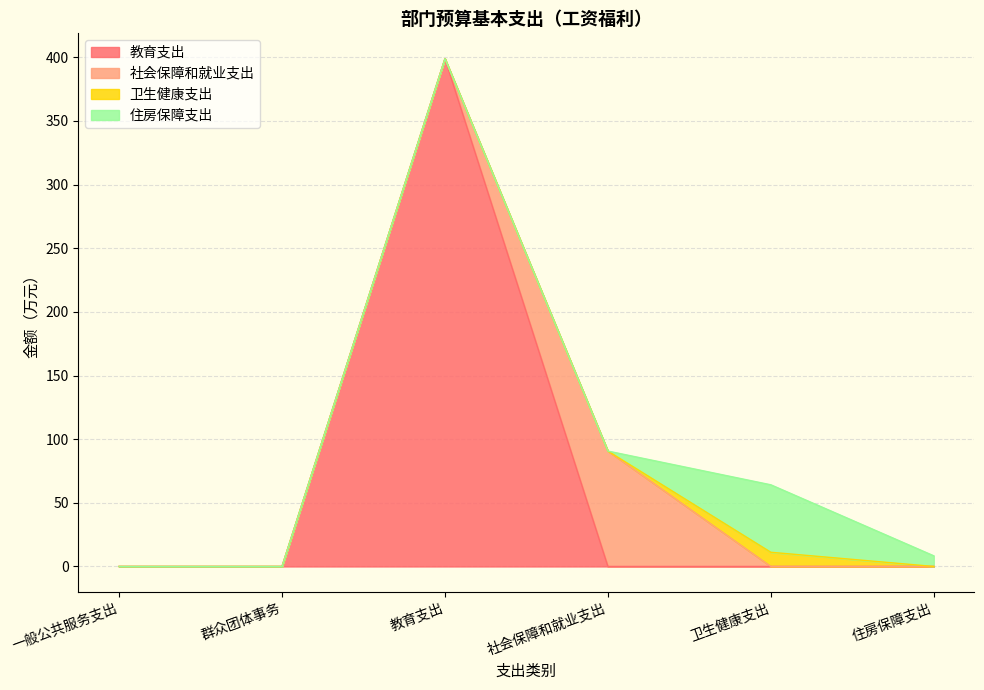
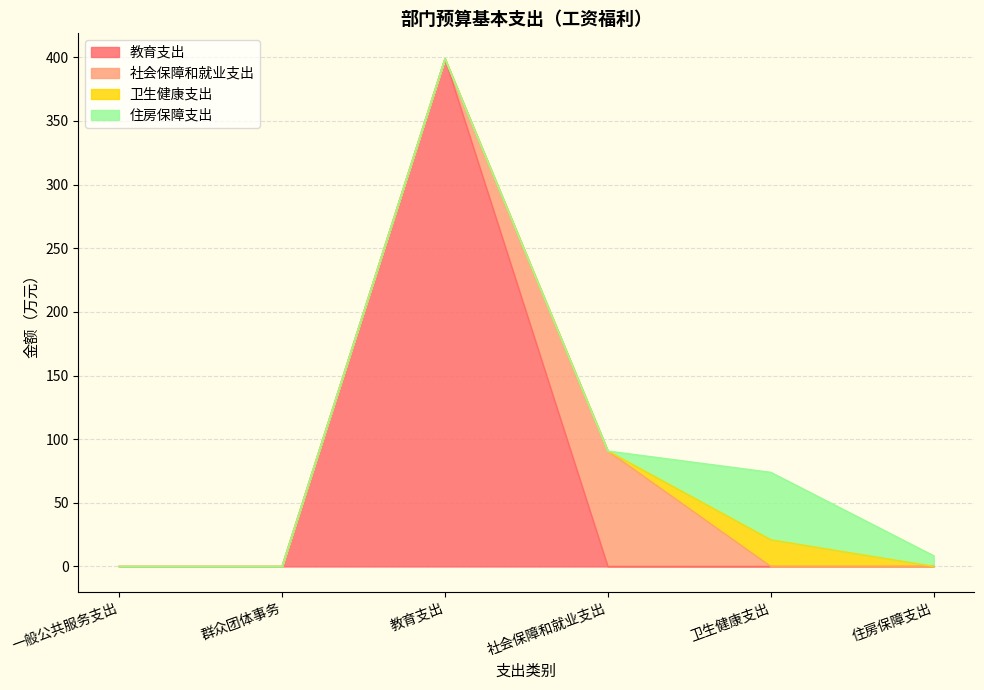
  {
    "卫生健康支出": {
-     "卫生健康支出": 11
+     "卫生健康支出": 21
    },
    "住房保障支出": {
      "卫生健康支出": 53,
      "住房保障支出": 8
    }
  }
